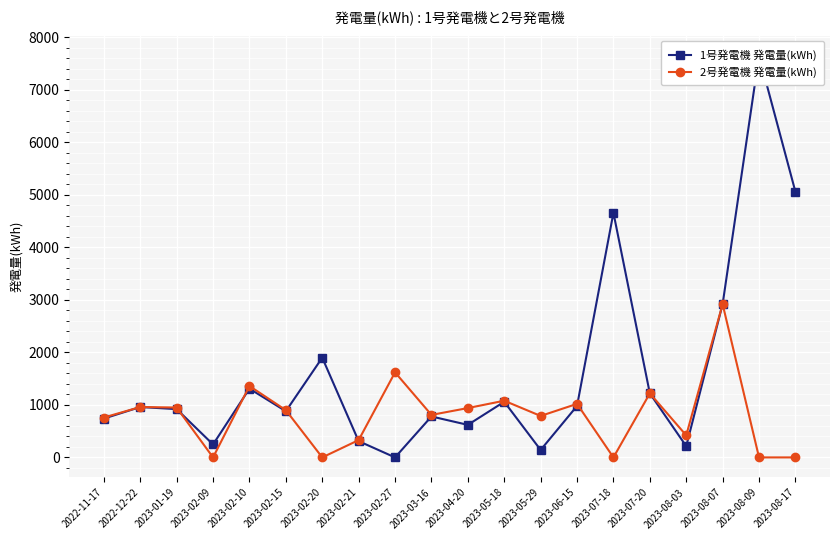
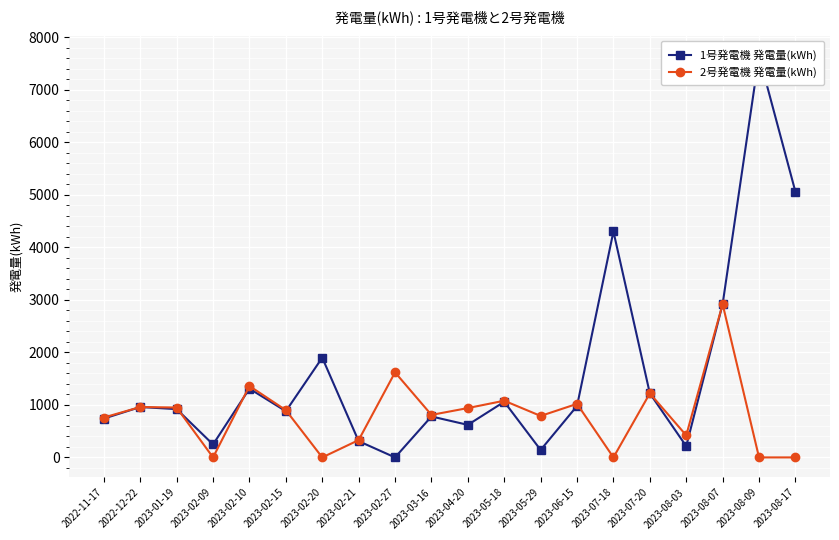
  {
    "1号発電機 発電量(kWh)": {
      "2023-02-09": 200,
      "2023-02-10": 1300,
      "2023-02-20": 1900,
      "2023-02-27": 0,
      "2023-04-20": 600,
      "2023-05-29": 100,
-     "2023-07-18": 4700,
+     "2023-07-18": 4300,
      "2023-08-03": 200,
      "2023-08-17": 5100
    },
    "2号発電機 発電量(kWh)": {
      "2023-02-09": 0,
      "2023-02-10": 1400,
      "2023-02-20": 0,
      "2023-02-27": 1600,
      "2023-04-20": 900,
      "2023-05-29": 800,
      "2023-07-18": 0,
      "2023-08-03": 400,
      "2023-08-09": 0,
      "2023-08-17": 0
    }
  }
